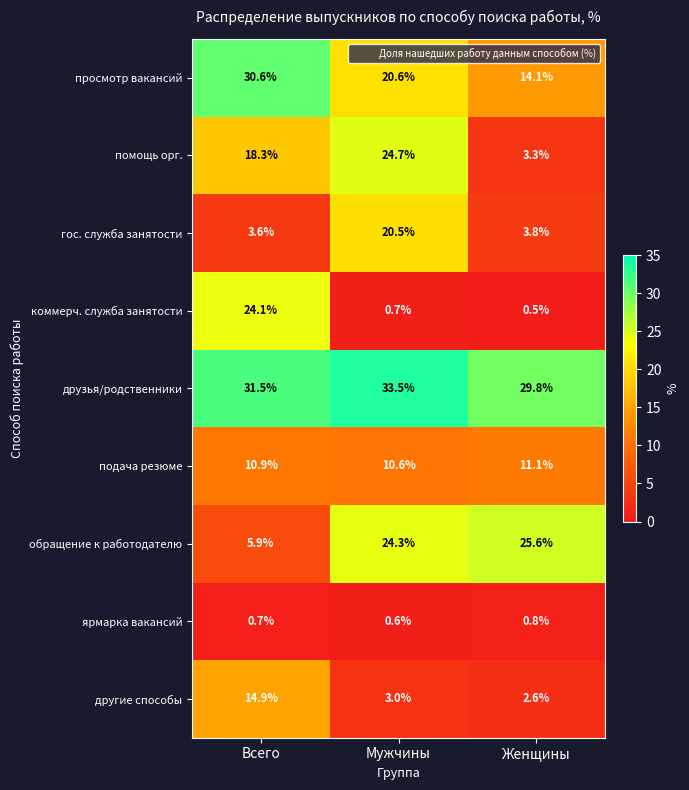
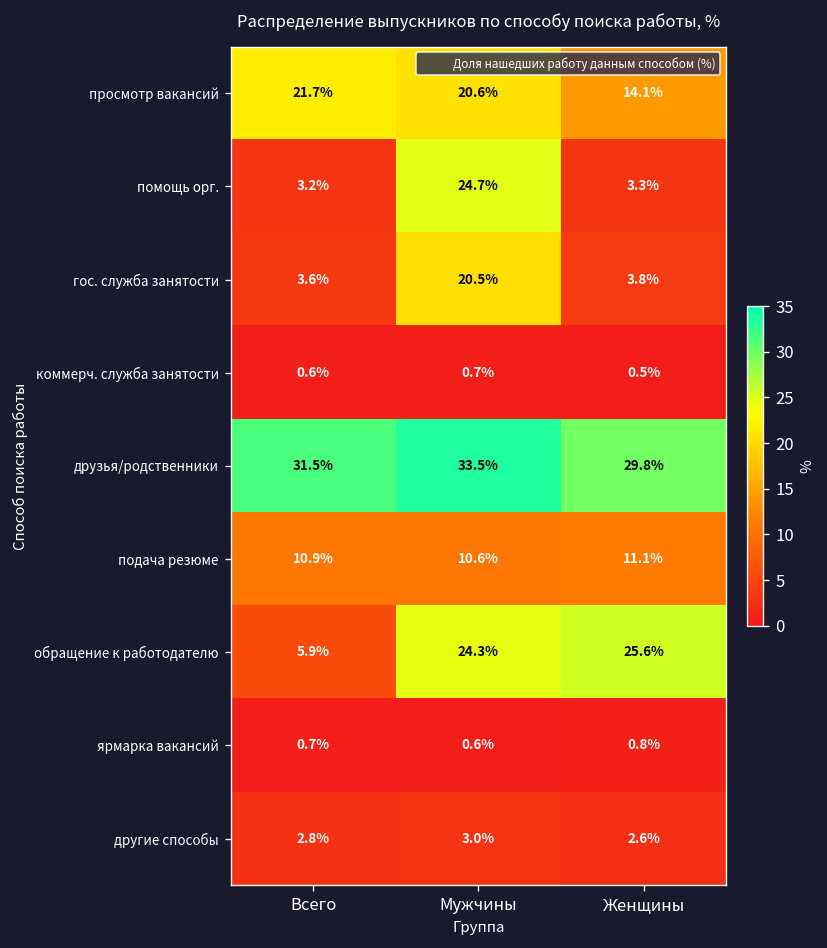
  {
    "просмотр вакансий": {
-     "Всего": "30.6%",
+     "Всего": "21.7%",
      "Мужчины": "20.6%",
      "Женщины": "14.1%"
    },
    "помощь орг.": {
-     "Всего": "18.3%",
+     "Всего": "3.2%",
      "Мужчины": "24.7%",
      "Женщины": "3.3%"
    },
    "гос. служба занятости": {
      "Всего": "3.6%",
      "Мужчины": "20.5%",
      "Женщины": "3.8%"
    },
    "коммерч. служба занятости": {
-     "Всего": "24.1%",
+     "Всего": "0.6%",
      "Мужчины": "0.7%",
      "Женщины": "0.5%"
    },
    "друзья/родственники": {
      "Всего": "31.5%",
      "Мужчины": "33.5%",
      "Женщины": "29.8%"
    },
    "подача резюме": {
      "Всего": "10.9%",
      "Мужчины": "10.6%",
      "Женщины": "11.1%"
    },
    "обращение к работодателю": {
      "Всего": "5.9%",
      "Мужчины": "24.3%",
      "Женщины": "25.6%"
    },
    "ярмарка вакансий": {
      "Всего": "0.7%",
      "Мужчины": "0.6%",
      "Женщины": "0.8%"
    },
    "другие способы": {
-     "Всего": "14.9%",
+     "Всего": "2.8%",
      "Мужчины": "3.0%",
      "Женщины": "2.6%"
    }
  }
